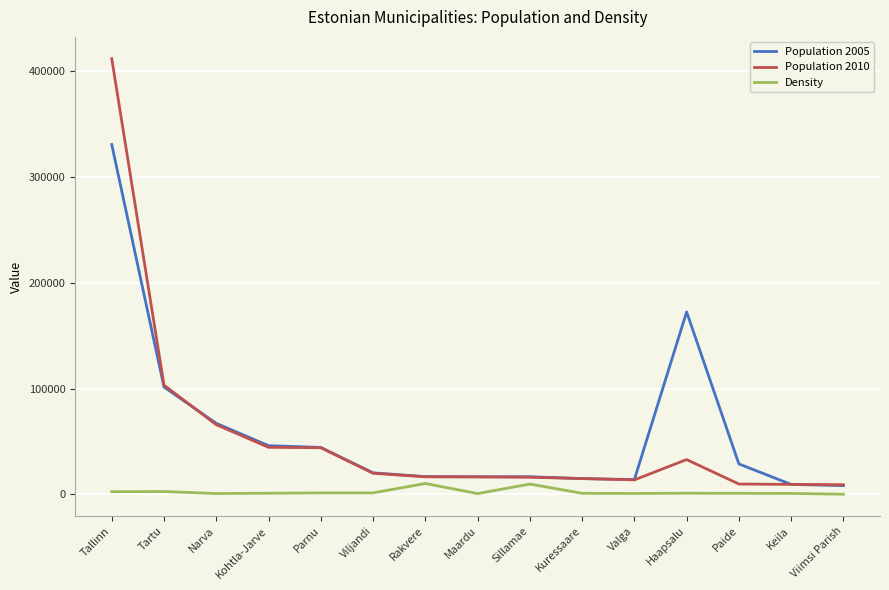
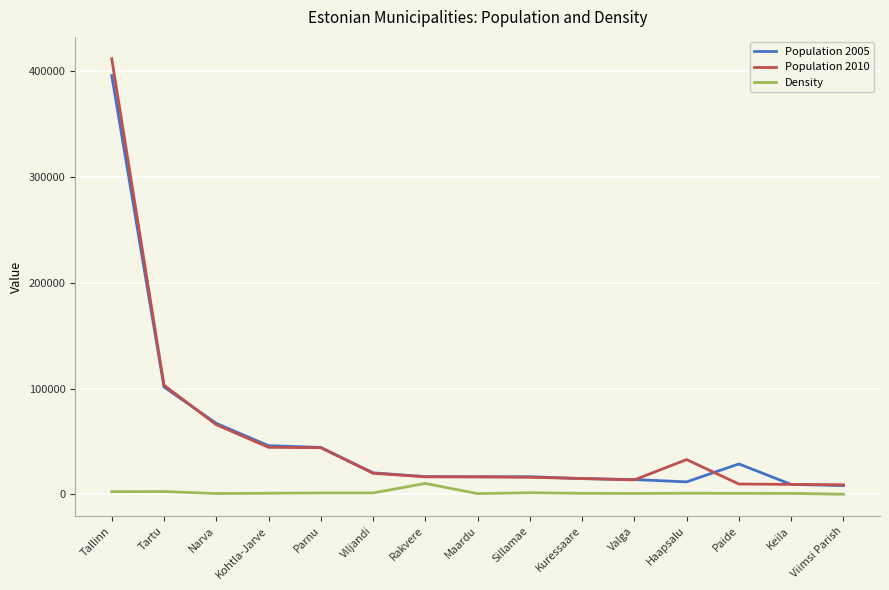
  {
    "Population 2005": {
-     "Tallinn": 331000,
-     "Haapsalu": 173000,
+     "Tallinn": 396000,
+     "Haapsalu": 12000,
      "Paide": 29000
    },
    "Population 2010": {
      "Tallinn": 412000,
      "Haapsalu": 33000,
      "Paide": 10000
    },
    "Density": {
      "Tallinn": 3000,
      "Tartu": 3000,
      "Narva": 1000,
      "Kohtla-Jarve": 1000,
      "Parnu": 1000,
      "Viljandi": 1000,
      "Rakvere": 10000,
      "Maardu": 1000,
-     "Sillamae": 10000,
+     "Sillamae": 2000,
      "Kuressaare": 1000,
      "Valga": 1000,
      "Haapsalu": 1000,
      "Paide": 1000,
      "Keila": 1000,
      "Viimsi Parish": 0
    }
  }
